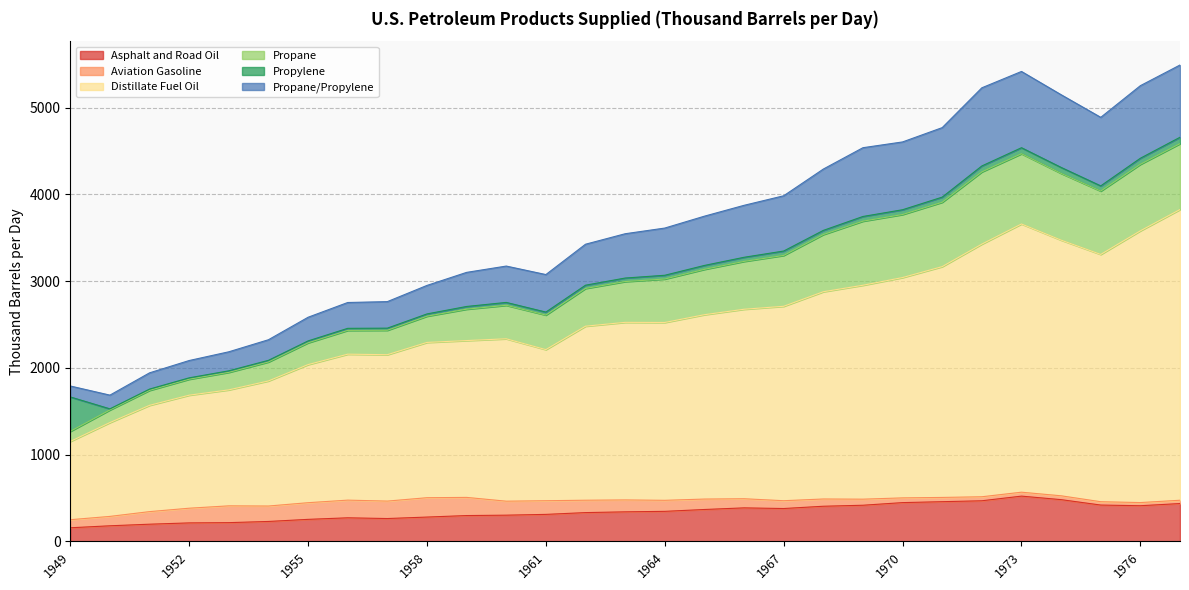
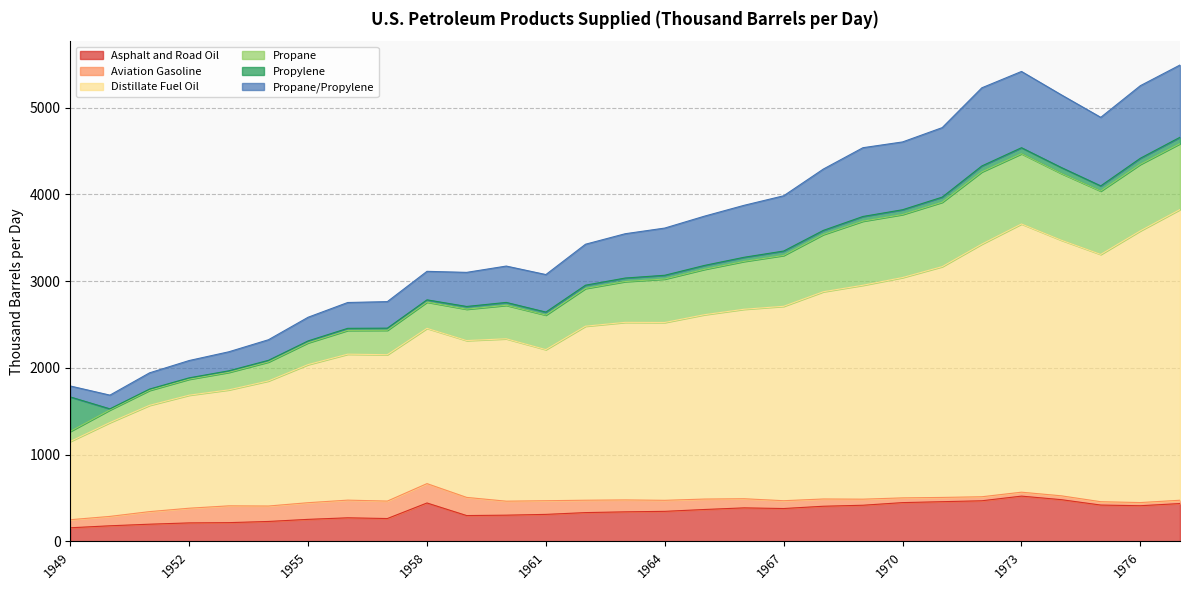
  {
    "Asphalt and Road Oil": {
      "1949": 200,
      "1952": 200,
      "1955": 300,
-     "1958": 300,
+     "1958": 400,
      "1961": 300,
      "1964": 300,
      "1967": 400,
      "1970": 400,
      "1973": 500,
      "1976": 400
    },
    "Aviation Gasoline": {
      "1949": 100,
      "1952": 200,
      "1955": 200,
      "1958": 200,
      "1961": 200,
      "1964": 100,
      "1967": 100,
      "1970": 100,
      "1973": 0,
      "1976": 0
    },
    "Distillate Fuel Oil": {
      "1949": 900,
      "1952": 1300,
      "1955": 1600,
      "1958": 1800,
      "1961": 1700,
      "1964": 2100,
      "1967": 2200,
      "1970": 2500,
      "1973": 3100,
      "1976": 3100
    },
    "Propane": {
      "1949": 100,
      "1961": 400,
      "1964": 500,
      "1967": 600,
      "1970": 700,
      "1973": 800,
      "1976": 800
    },
    "Propylene": {
      "1949": 400,
      "1961": 0,
      "1964": 0,
      "1967": 100,
      "1970": 100,
      "1973": 100,
      "1976": 100
    },
    "Propane/Propylene": {
      "1949": 100,
      "1952": 200,
      "1955": 300,
      "1958": 300,
      "1961": 400,
      "1964": 500,
      "1967": 600,
      "1970": 800,
      "1973": 900,
      "1976": 800
    }
  }
